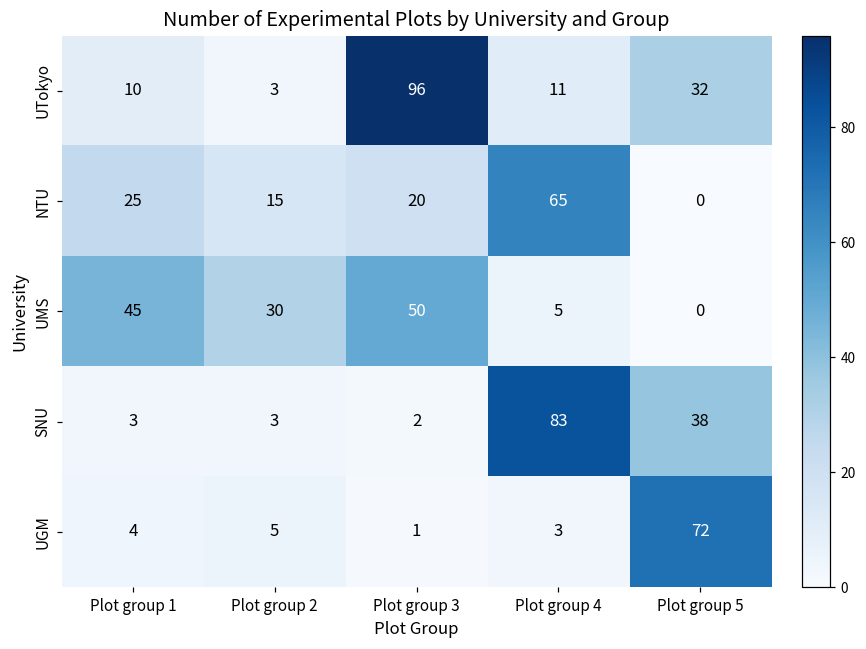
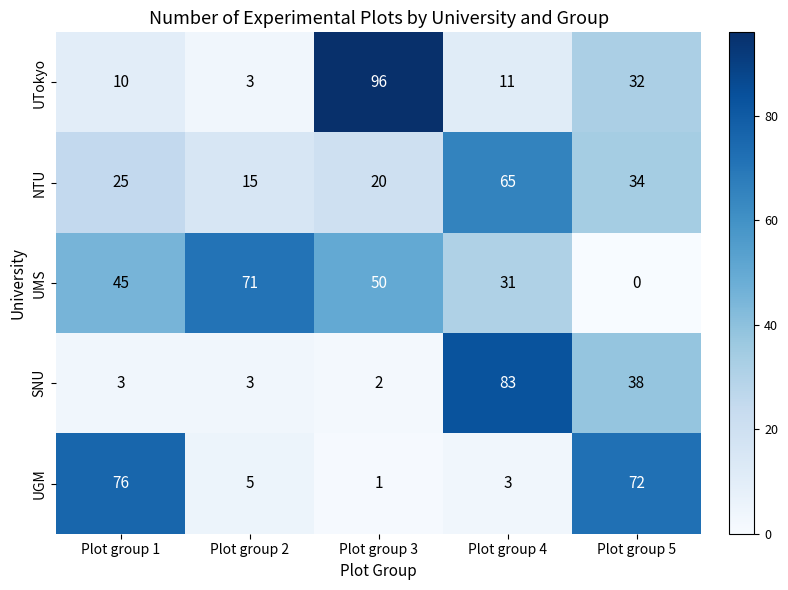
  {
    "UTokyo": {
      "Plot group 1": 10,
      "Plot group 2": 3,
      "Plot group 3": 96,
      "Plot group 4": 11,
      "Plot group 5": 32
    },
    "NTU": {
      "Plot group 1": 25,
      "Plot group 2": 15,
      "Plot group 3": 20,
      "Plot group 4": 65,
-     "Plot group 5": 0
+     "Plot group 5": 34
    },
    "UMS": {
      "Plot group 1": 45,
-     "Plot group 2": 30,
+     "Plot group 2": 71,
      "Plot group 3": 50,
-     "Plot group 4": 5,
+     "Plot group 4": 31,
      "Plot group 5": 0
    },
    "SNU": {
      "Plot group 1": 3,
      "Plot group 2": 3,
      "Plot group 3": 2,
      "Plot group 4": 83,
      "Plot group 5": 38
    },
    "UGM": {
-     "Plot group 1": 4,
+     "Plot group 1": 76,
      "Plot group 2": 5,
      "Plot group 3": 1,
      "Plot group 4": 3,
      "Plot group 5": 72
    }
  }
